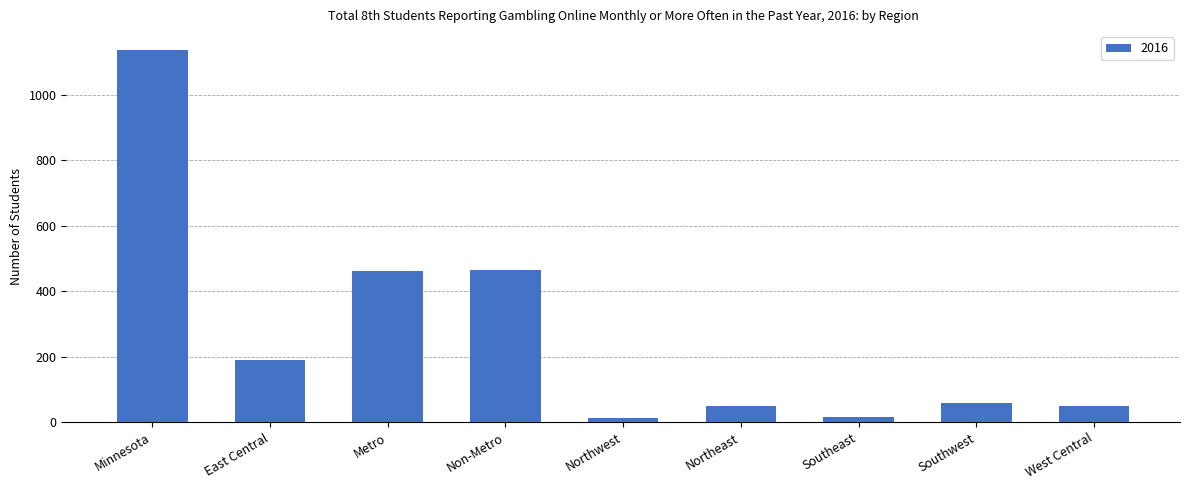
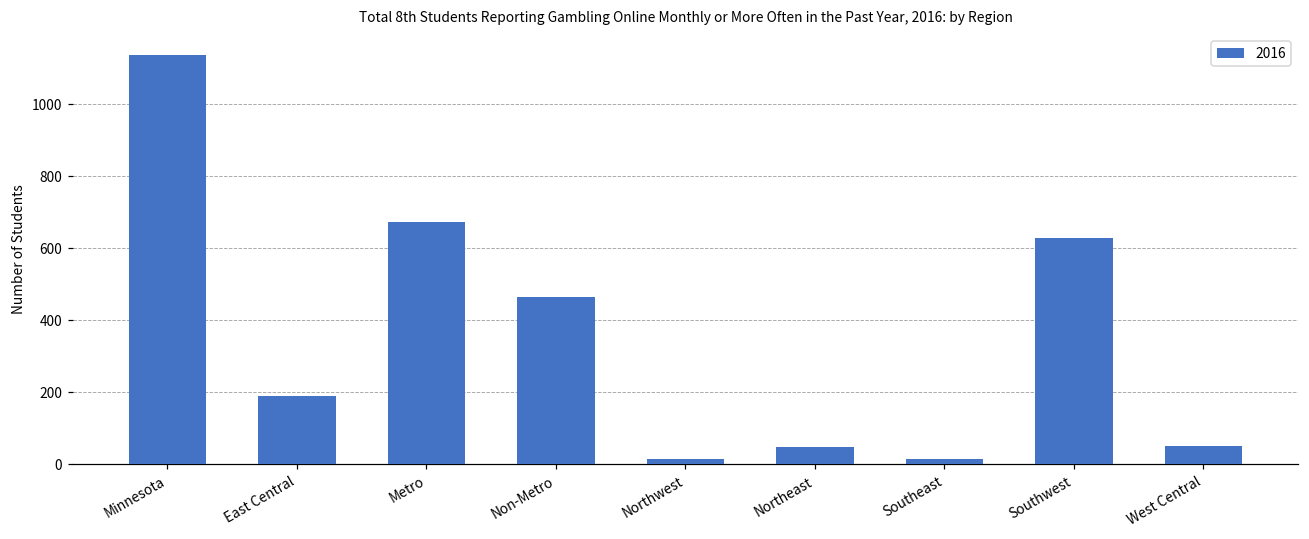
  {
    "Minnesota": 1140,
    "East Central": 190,
-   "Metro": 460,
+   "Metro": 670,
    "Non-Metro": 470,
    "Northwest": 10,
    "Northeast": 50,
    "Southeast": 10,
-   "Southwest": 60,
+   "Southwest": 630,
    "West Central": 50
  }
